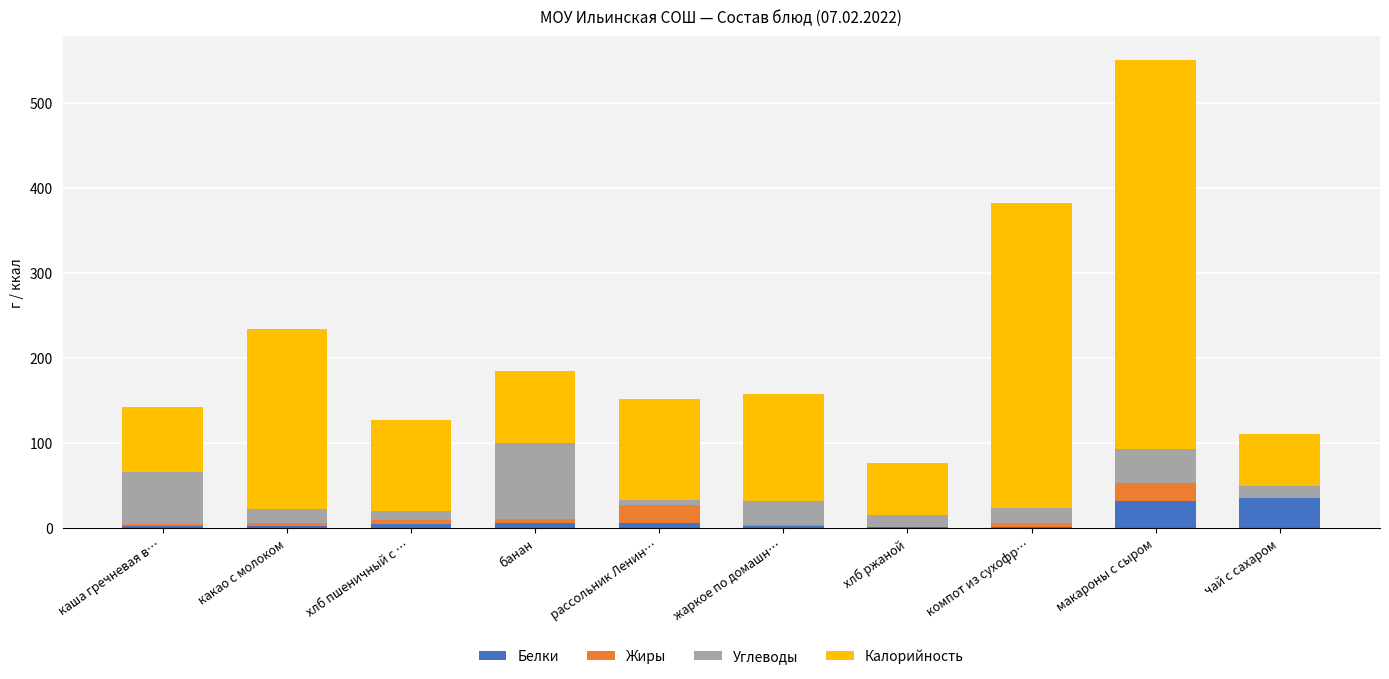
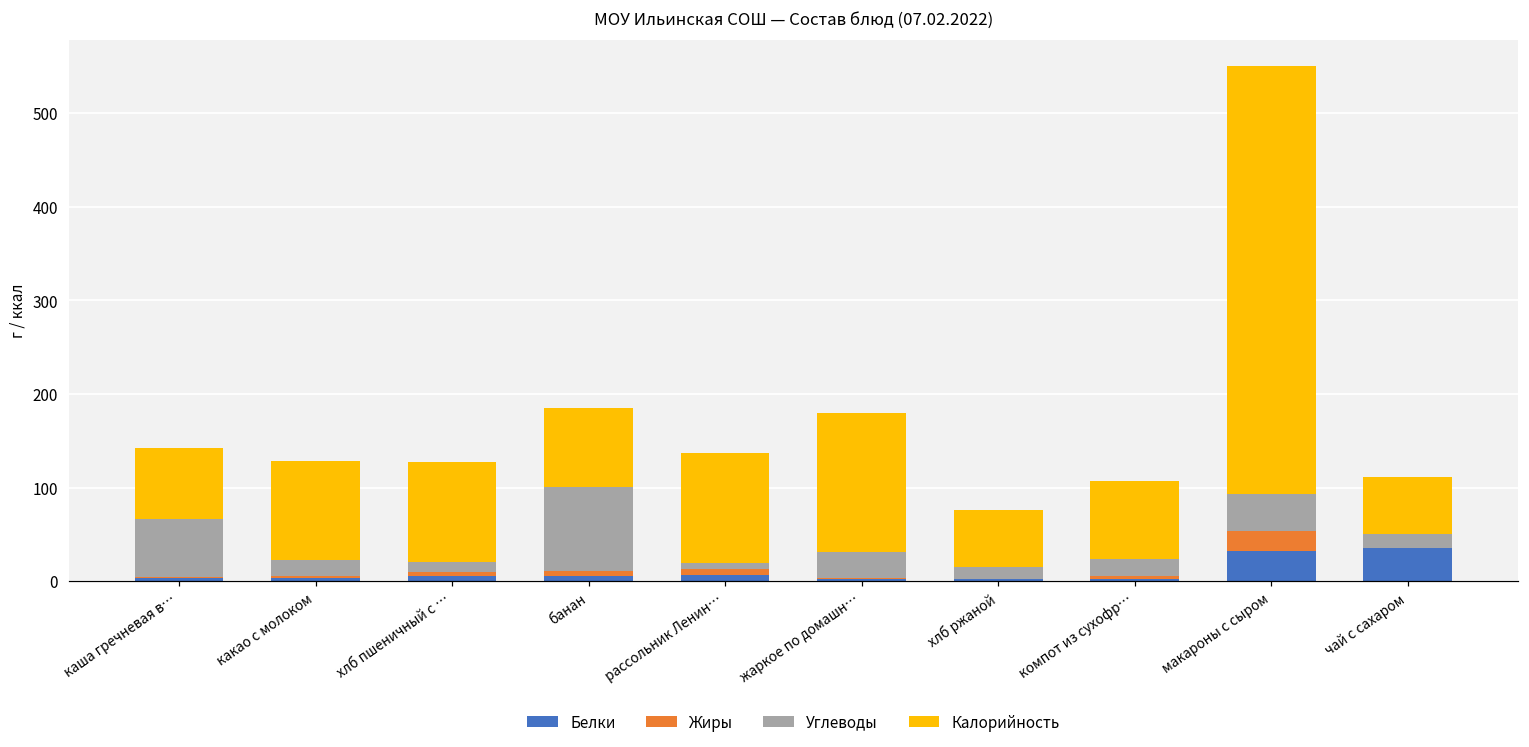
  {
    "Белки": {
      "каша гречневая в…": 0,
      "какао с молоком": 0,
      "хлб пшеничный с …": 10,
      "банан": 10,
      "рассольник Ленин…": 10,
      "макароны с сыром": 30,
      "чай с сахаром": 40
    },
    "Жиры": {
      "хлб пшеничный с …": 10,
      "банан": 10,
-     "рассольник Ленин…": 20,
+     "рассольник Ленин…": 10,
      "хлб ржаной": 0,
      "компот из сухофр…": 0,
      "макароны с сыром": 20,
      "чай с сахаром": 0
    },
    "Углеводы": {
      "каша гречневая в…": 60,
      "какао с молоком": 20,
      "хлб пшеничный с …": 10,
      "банан": 90,
      "рассольник Ленин…": 10,
      "жаркое по домашн…": 30,
      "хлб ржаной": 10,
      "компот из сухофр…": 20,
      "макароны с сыром": 40,
      "чай с сахаром": 20
    },
    "Калорийность": {
      "каша гречневая в…": 80,
-     "какао с молоком": 210,
+     "какао с молоком": 110,
      "хлб пшеничный с …": 110,
      "банан": 90,
      "рассольник Ленин…": 120,
-     "жаркое по домашн…": 130,
+     "жаркое по домашн…": 150,
      "хлб ржаной": 60,
-     "компот из сухофр…": 360,
+     "компот из сухофр…": 80,
      "макароны с сыром": 460,
      "чай с сахаром": 60
    }
  }
